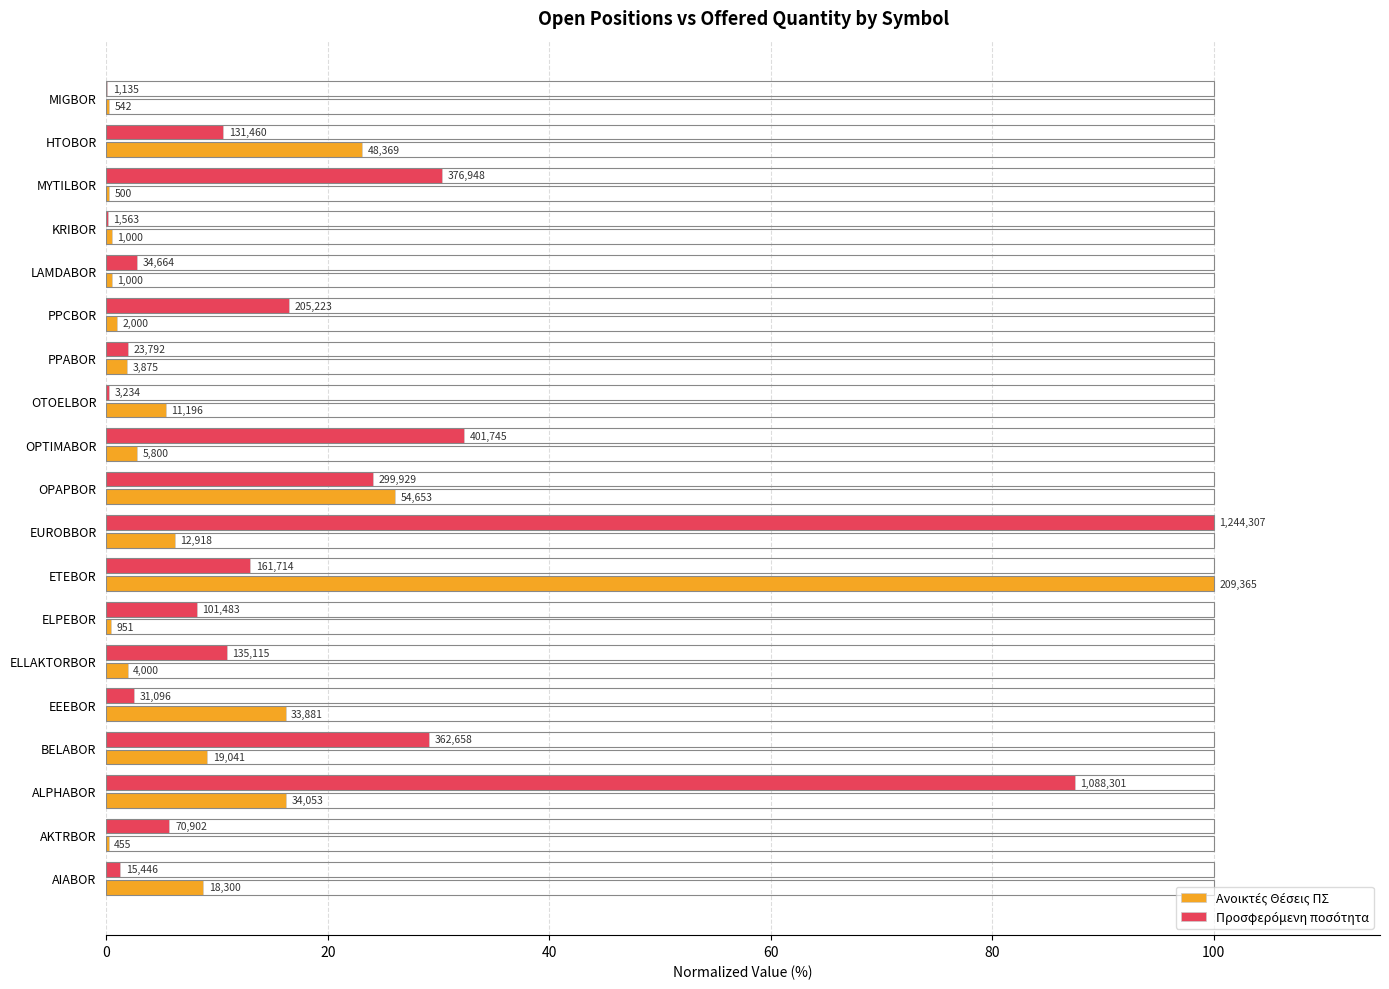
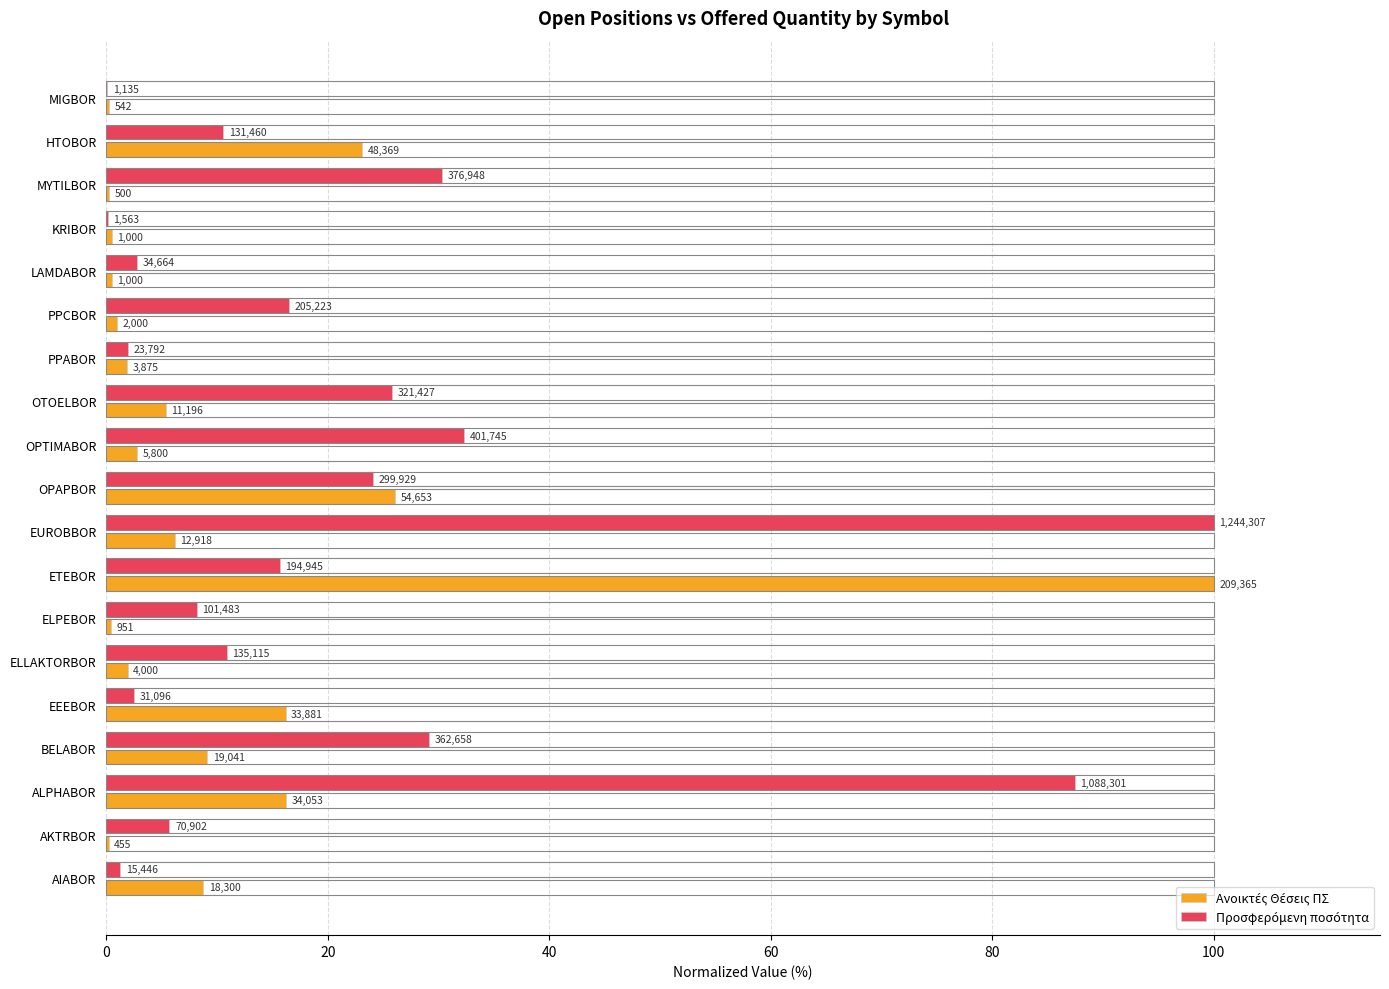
  {
    "Προσφερόμενη ποσότητα": {
-     "OTOELBOR": "3,234",
-     "ETEBOR": "161,714"
+     "OTOELBOR": "321,427",
+     "ETEBOR": "194,945"
    }
  }
